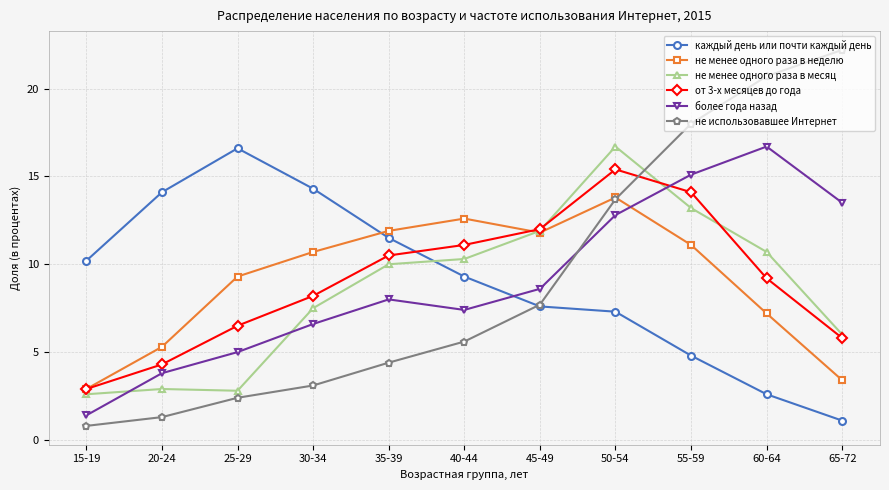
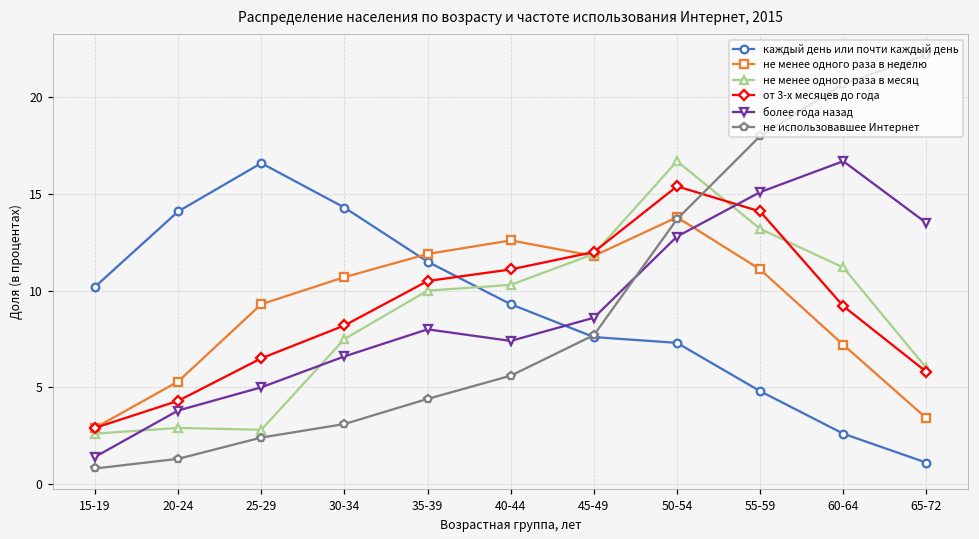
  {
    "каждый день или почти каждый день": {
      "15-19": 10.2,
      "20-24": 14.1,
      "25-29": 16.6,
      "30-34": 14.3,
      "35-39": 11.5,
      "40-44": 9.3,
      "50-54": 7.3,
      "55-59": 4.8,
      "60-64": 2.6,
      "65-72": 1.1
    },
    "не менее одного раза в неделю": {
      "20-24": 5.3,
      "25-29": 9.3,
      "30-34": 10.7,
      "35-39": 11.9,
      "40-44": 12.6,
      "55-59": 11.1,
      "60-64": 7.2,
      "65-72": 3.4
    },
    "не менее одного раза в месяц": {
      "15-19": 2.6,
      "20-24": 2.9,
      "25-29": 2.8,
      "30-34": 7.5,
      "35-39": 10.0,
      "40-44": 10.3,
      "50-54": 16.7,
      "55-59": 13.2,
-     "60-64": 10.7,
+     "60-64": 11.2,
      "65-72": 6.0
    },
    "от 3-х месяцев до года": {
      "20-24": 4.3,
      "25-29": 6.5,
      "30-34": 8.2,
      "35-39": 10.5,
      "40-44": 11.1,
      "50-54": 15.4,
      "55-59": 14.1,
      "60-64": 9.2,
      "65-72": 5.8
    },
    "более года назад": {
      "15-19": 1.4,
      "20-24": 3.8,
      "25-29": 5.0,
      "30-34": 6.6,
      "35-39": 8.0,
      "40-44": 7.4,
      "45-49": 8.6,
      "50-54": 12.8,
      "55-59": 15.1,
      "60-64": 16.7,
      "65-72": 13.5
    },
    "не использовавшее Интернет": {
      "15-19": 0.8,
      "20-24": 1.3,
      "25-29": 2.4,
      "30-34": 3.1,
      "35-39": 4.4,
      "40-44": 5.6
    }
  }
